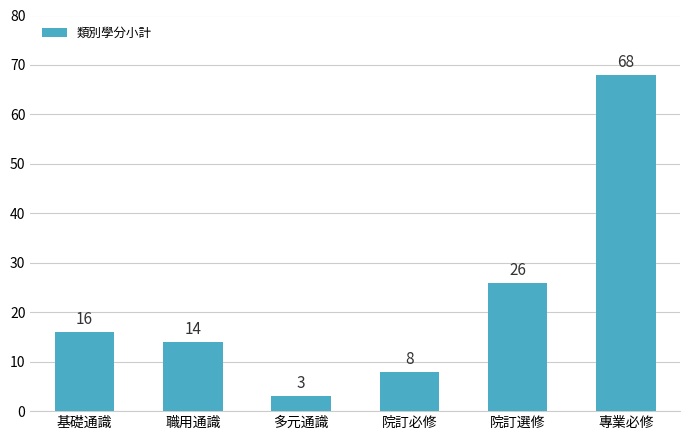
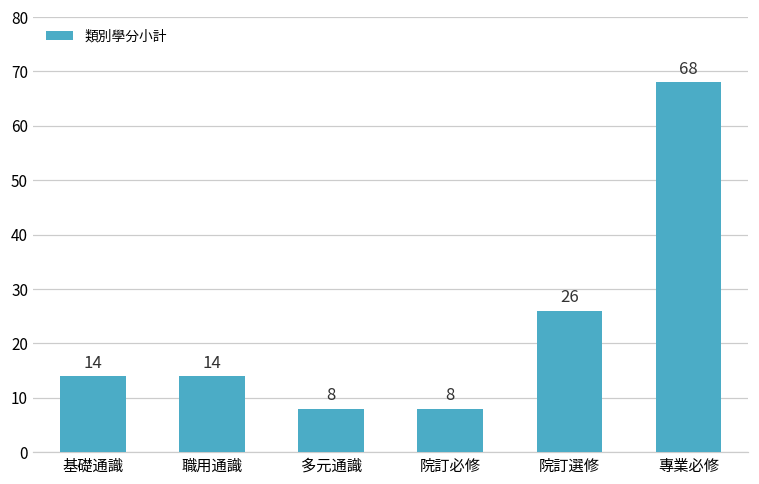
  {
-   "基礎通識": 16,
+   "基礎通識": 14,
    "職用通識": 14,
-   "多元通識": 3,
+   "多元通識": 8,
    "院訂必修": 8,
    "院訂選修": 26,
    "專業必修": 68
  }
